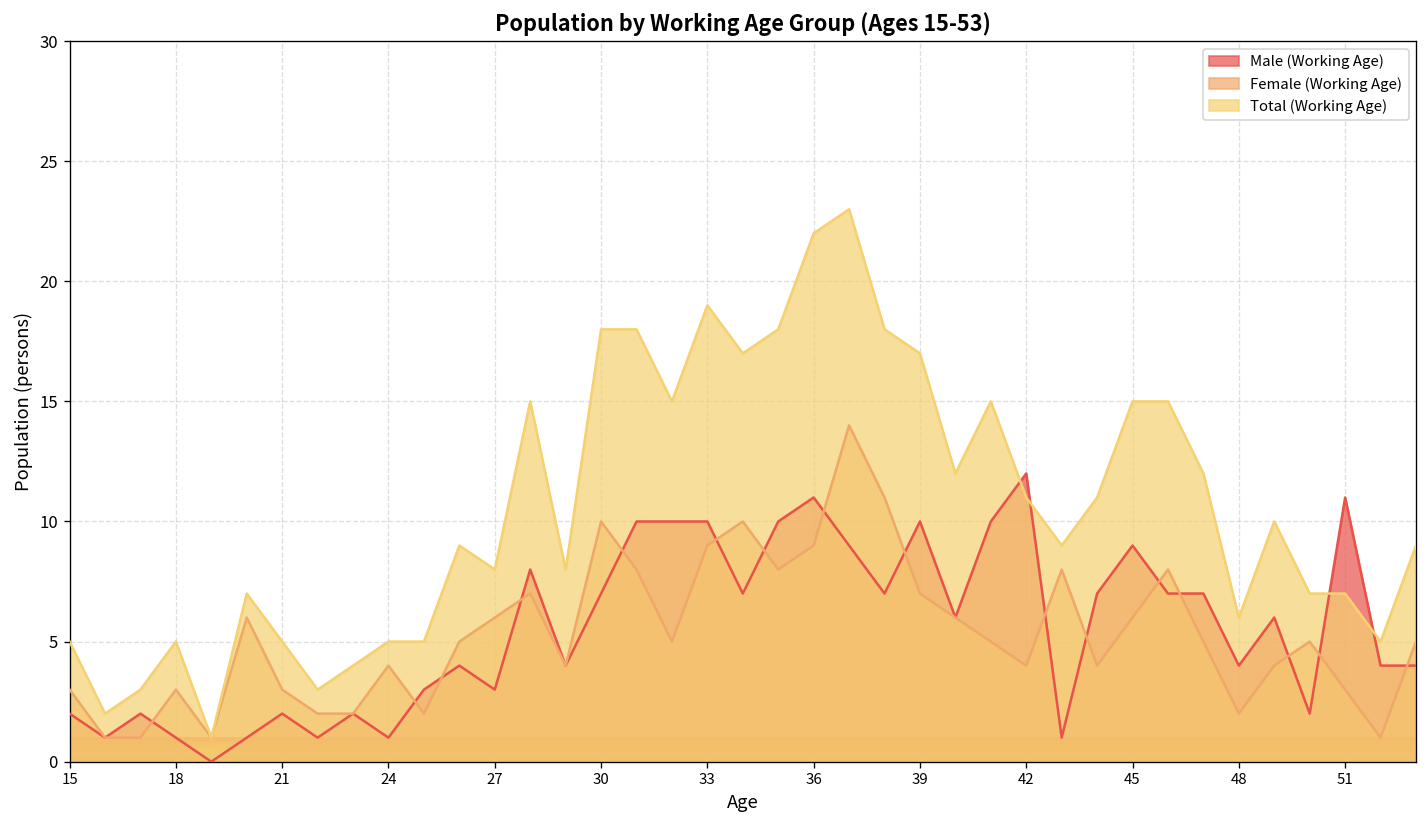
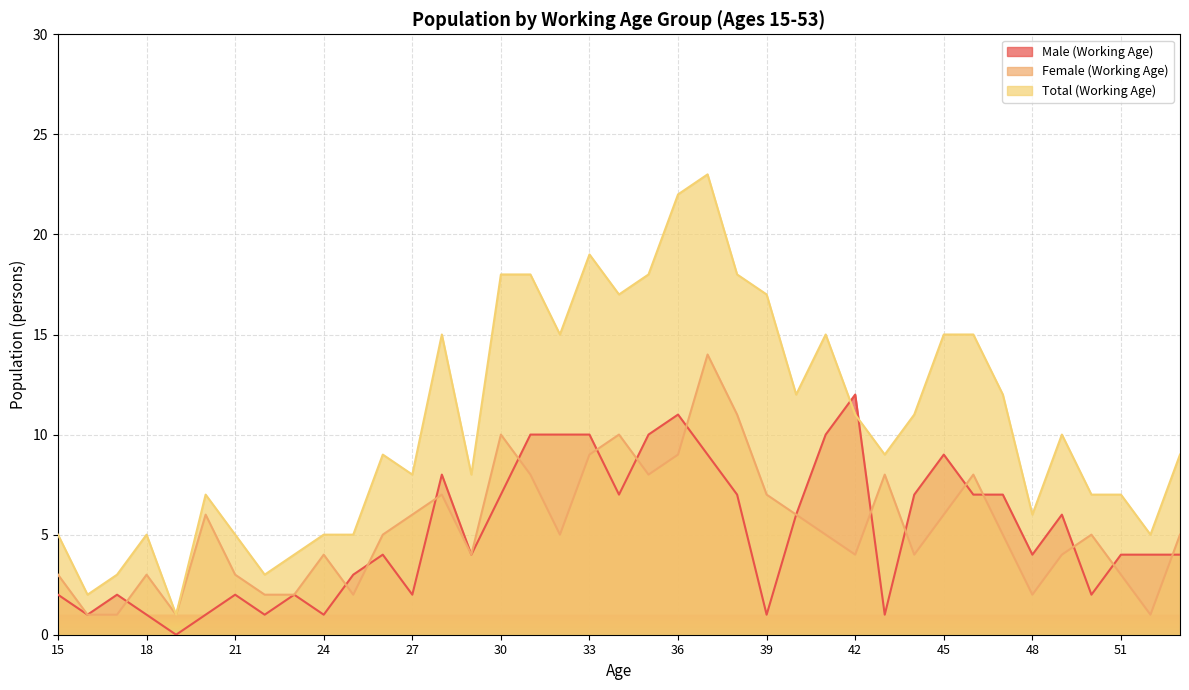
  {
    "Male (Working Age)": {
      "15": 2,
      "18": 1,
      "21": 2,
      "24": 1,
-     "27": 3,
+     "27": 2,
      "30": 7,
      "33": 10,
      "36": 11,
-     "39": 10,
+     "39": 1,
      "42": 12,
      "45": 9,
      "48": 4,
-     "51": 11
+     "51": 4
    }
  }
